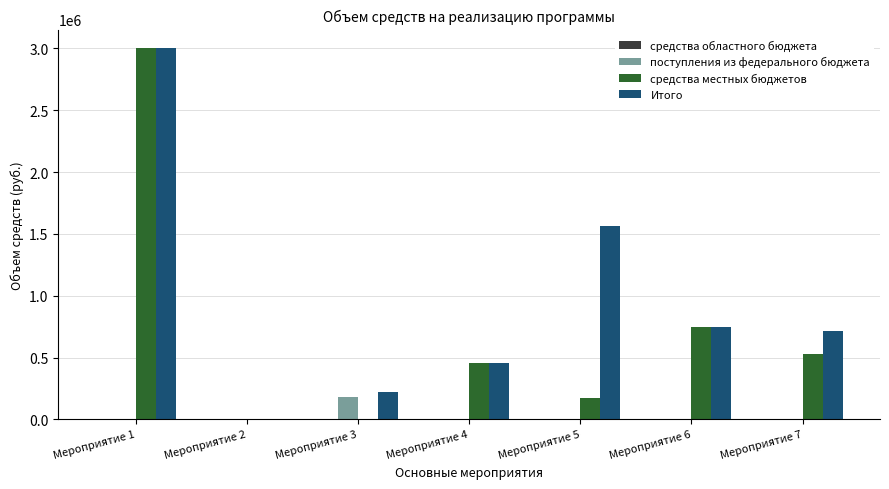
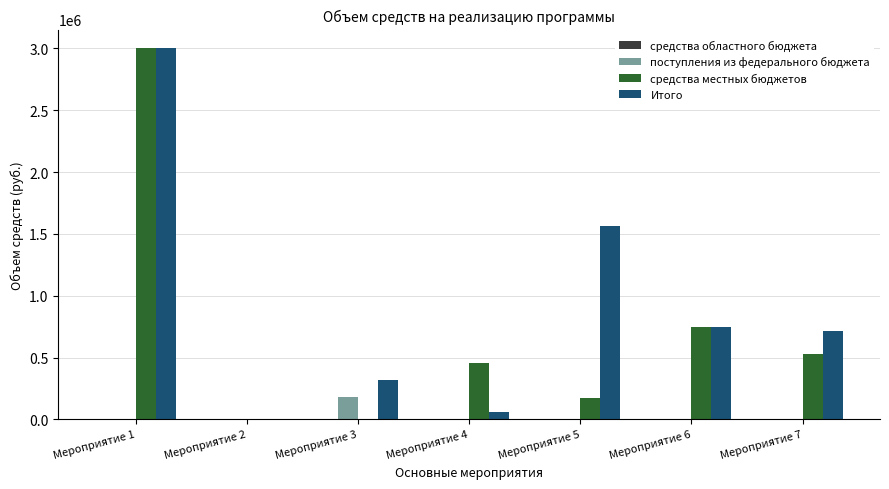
  {
    "поступления из федерального бюджета": {
      "Мероприятие 1": 0,
      "Мероприятие 2": 0,
      "Мероприятие 3": 180000,
      "Мероприятие 4": 0,
      "Мероприятие 5": 0,
      "Мероприятие 6": 0,
      "Мероприятие 7": 0
    },
    "Итого": {
      "Мероприятие 1": 3000000,
-     "Мероприятие 3": 220000,
-     "Мероприятие 4": 460000,
+     "Мероприятие 3": 320000,
+     "Мероприятие 4": 60000,
      "Мероприятие 5": 1570000,
      "Мероприятие 6": 750000,
      "Мероприятие 7": 710000
    }
  }
